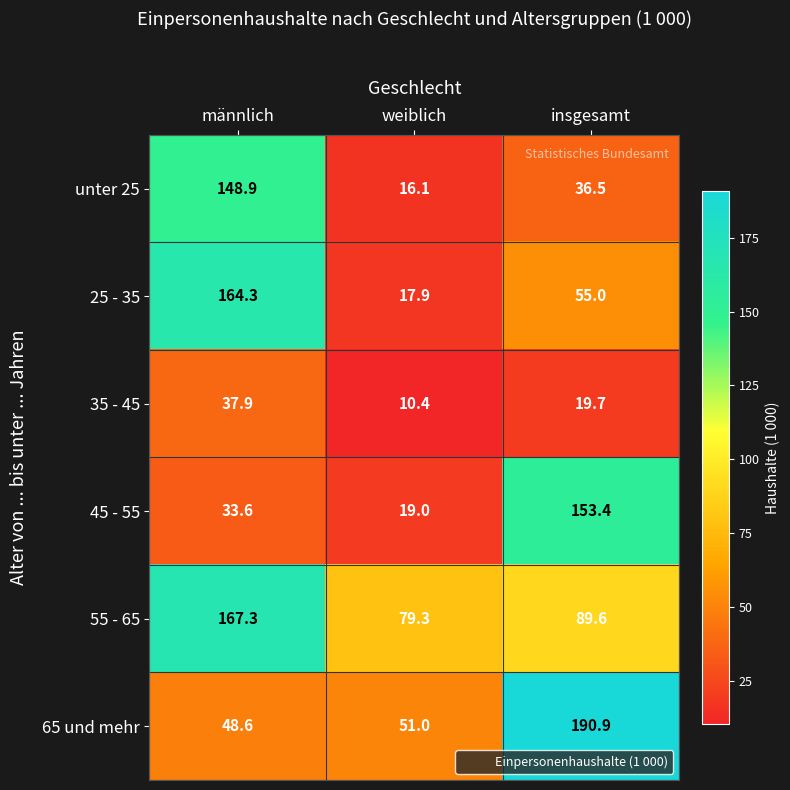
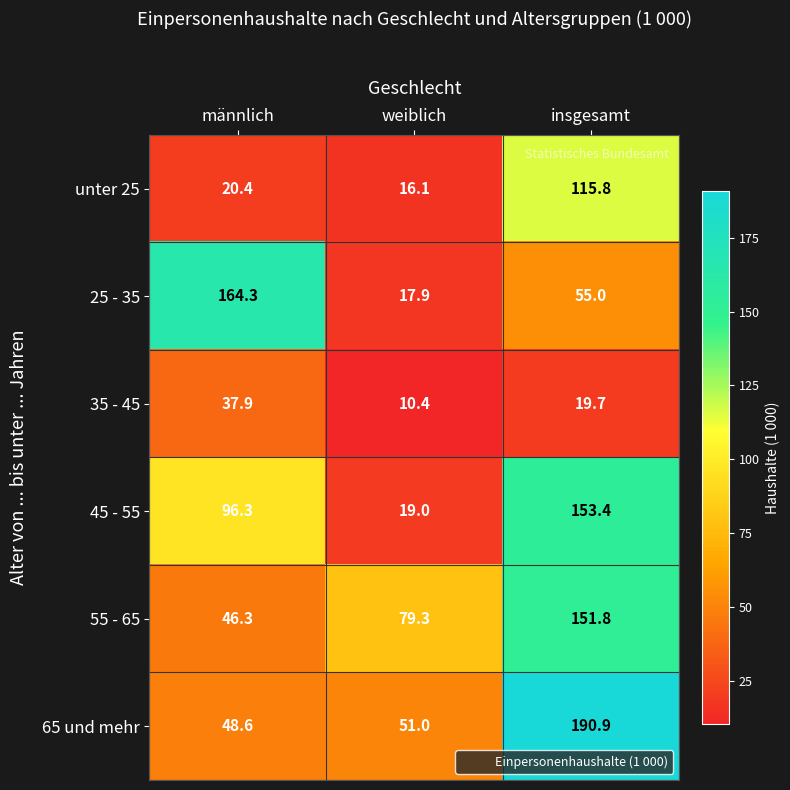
  {
    "unter 25": {
-     "männlich": 148.9,
+     "männlich": 20.4,
      "weiblich": 16.1,
-     "insgesamt": 36.5
+     "insgesamt": 115.8
    },
    "25 - 35": {
      "männlich": 164.3,
      "weiblich": 17.9,
      "insgesamt": 55.0
    },
    "35 - 45": {
      "männlich": 37.9,
      "weiblich": 10.4,
      "insgesamt": 19.7
    },
    "45 - 55": {
-     "männlich": 33.6,
+     "männlich": 96.3,
      "weiblich": 19.0,
      "insgesamt": 153.4
    },
    "55 - 65": {
-     "männlich": 167.3,
+     "männlich": 46.3,
      "weiblich": 79.3,
-     "insgesamt": 89.6
+     "insgesamt": 151.8
    },
    "65 und mehr": {
      "männlich": 48.6,
      "weiblich": 51.0,
      "insgesamt": 190.9
    }
  }
